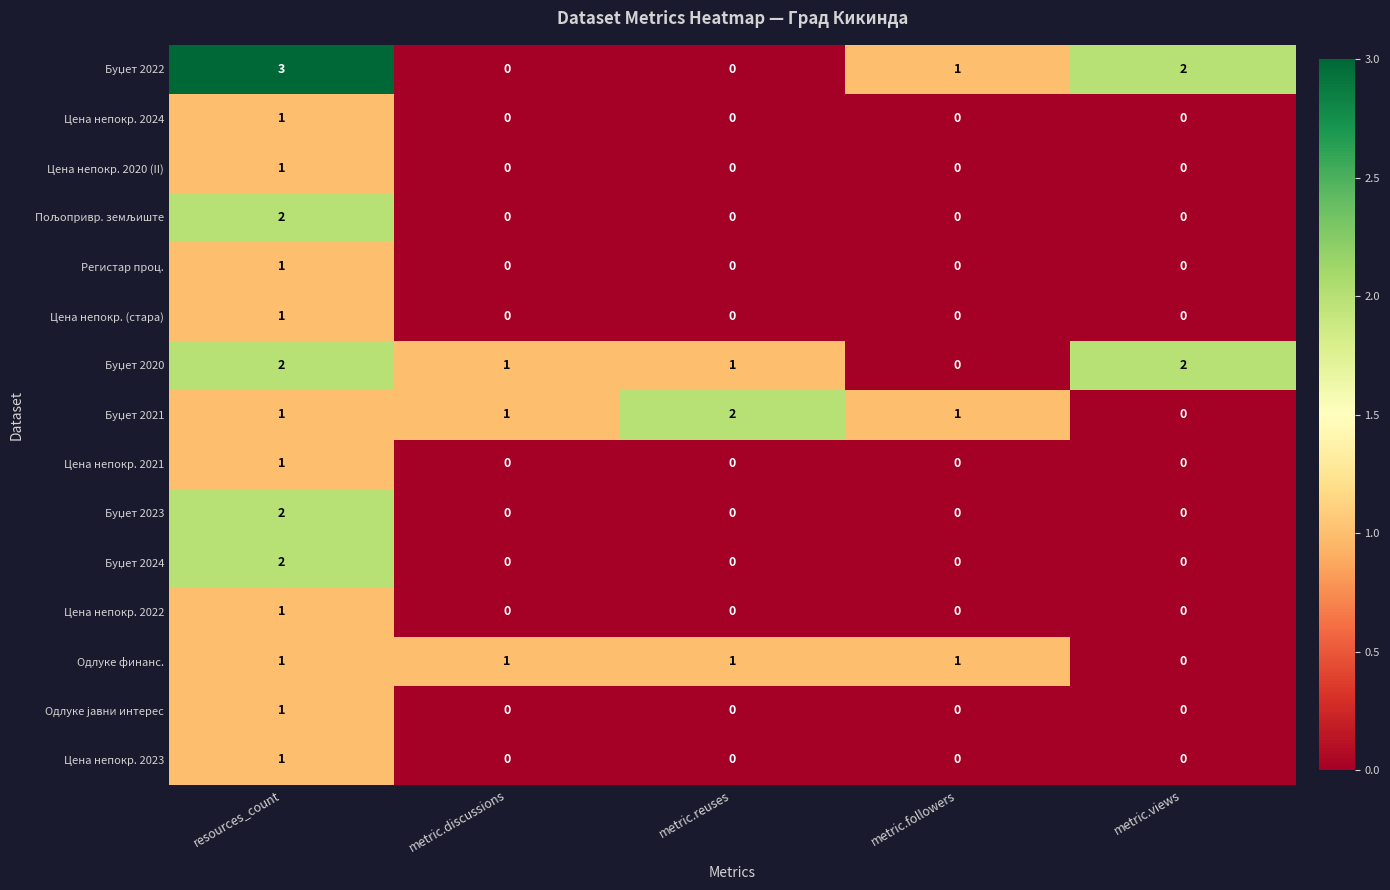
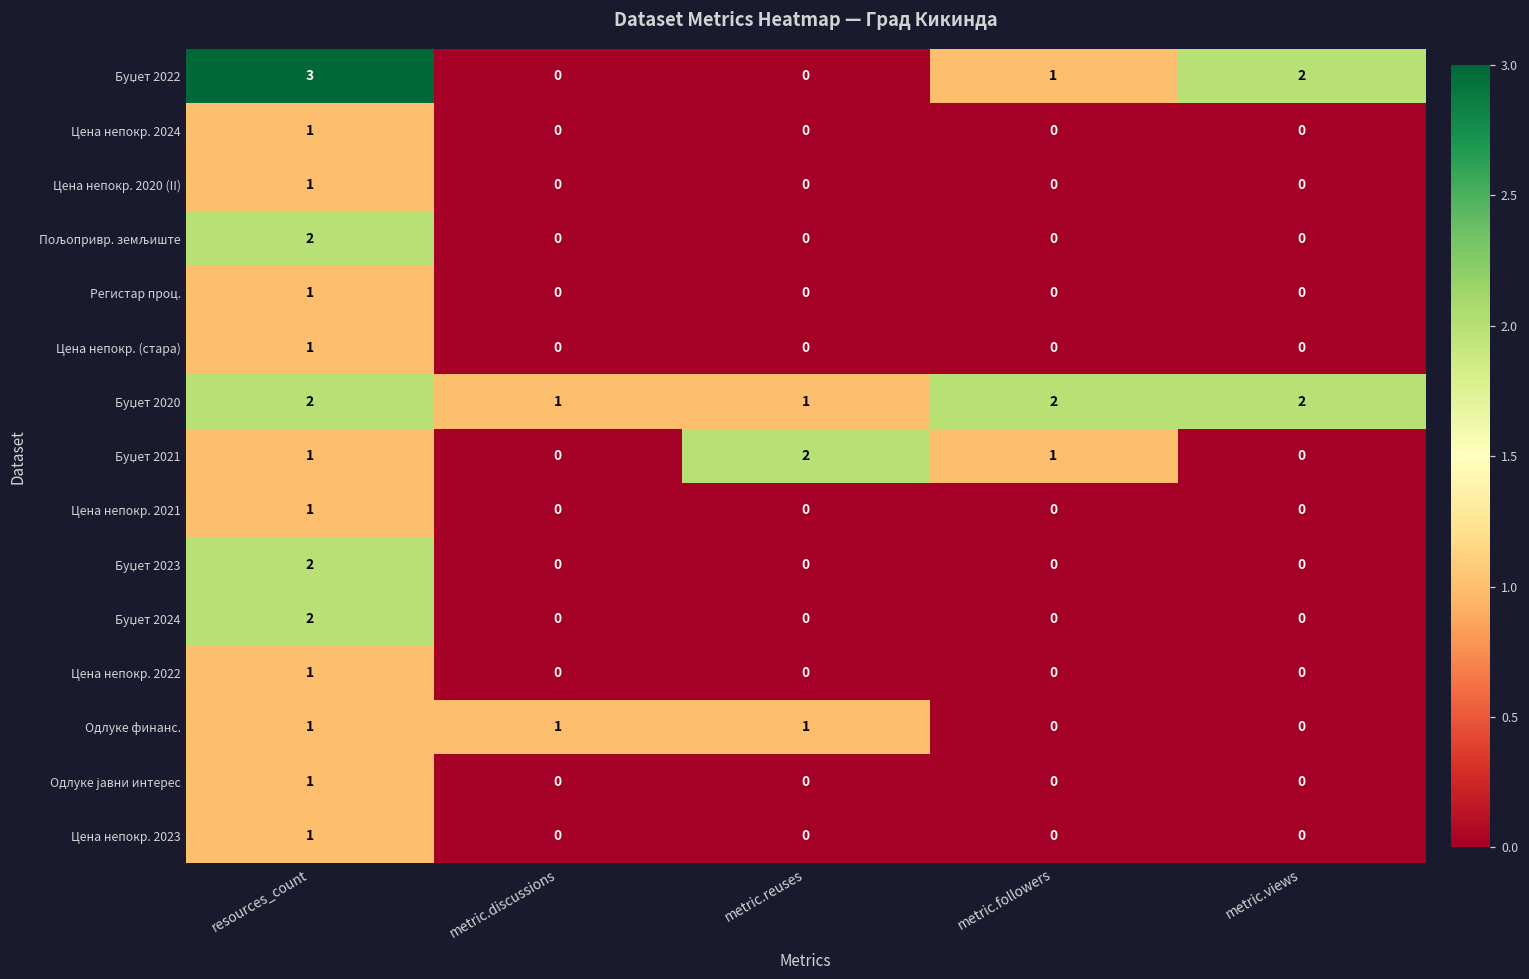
  {
    "Буџет 2022": {
      "resources_count": 3,
      "metric.discussions": 0,
      "metric.reuses": 0,
      "metric.followers": 1,
      "metric.views": 2
    },
    "Цена непокр. 2024": {
      "resources_count": 1,
      "metric.discussions": 0,
      "metric.reuses": 0,
      "metric.followers": 0,
      "metric.views": 0
    },
    "Цена непокр. 2020 (II)": {
      "resources_count": 1,
      "metric.discussions": 0,
      "metric.reuses": 0,
      "metric.followers": 0,
      "metric.views": 0
    },
    "Пољопривр. земљиште": {
      "resources_count": 2,
      "metric.discussions": 0,
      "metric.reuses": 0,
      "metric.followers": 0,
      "metric.views": 0
    },
    "Регистар проц.": {
      "resources_count": 1,
      "metric.discussions": 0,
      "metric.reuses": 0,
      "metric.followers": 0,
      "metric.views": 0
    },
    "Цена непокр. (стара)": {
      "resources_count": 1,
      "metric.discussions": 0,
      "metric.reuses": 0,
      "metric.followers": 0,
      "metric.views": 0
    },
    "Буџет 2020": {
      "resources_count": 2,
      "metric.discussions": 1,
      "metric.reuses": 1,
-     "metric.followers": 0,
+     "metric.followers": 2,
      "metric.views": 2
    },
    "Буџет 2021": {
      "resources_count": 1,
-     "metric.discussions": 1,
+     "metric.discussions": 0,
      "metric.reuses": 2,
      "metric.followers": 1,
      "metric.views": 0
    },
    "Цена непокр. 2021": {
      "resources_count": 1,
      "metric.discussions": 0,
      "metric.reuses": 0,
      "metric.followers": 0,
      "metric.views": 0
    },
    "Буџет 2023": {
      "resources_count": 2,
      "metric.discussions": 0,
      "metric.reuses": 0,
      "metric.followers": 0,
      "metric.views": 0
    },
    "Буџет 2024": {
      "resources_count": 2,
      "metric.discussions": 0,
      "metric.reuses": 0,
      "metric.followers": 0,
      "metric.views": 0
    },
    "Цена непокр. 2022": {
      "resources_count": 1,
      "metric.discussions": 0,
      "metric.reuses": 0,
      "metric.followers": 0,
      "metric.views": 0
    },
    "Одлуке финанс.": {
      "resources_count": 1,
      "metric.discussions": 1,
      "metric.reuses": 1,
-     "metric.followers": 1,
+     "metric.followers": 0,
      "metric.views": 0
    },
    "Одлуке јавни интерес": {
      "resources_count": 1,
      "metric.discussions": 0,
      "metric.reuses": 0,
      "metric.followers": 0,
      "metric.views": 0
    },
    "Цена непокр. 2023": {
      "resources_count": 1,
      "metric.discussions": 0,
      "metric.reuses": 0,
      "metric.followers": 0,
      "metric.views": 0
    }
  }
